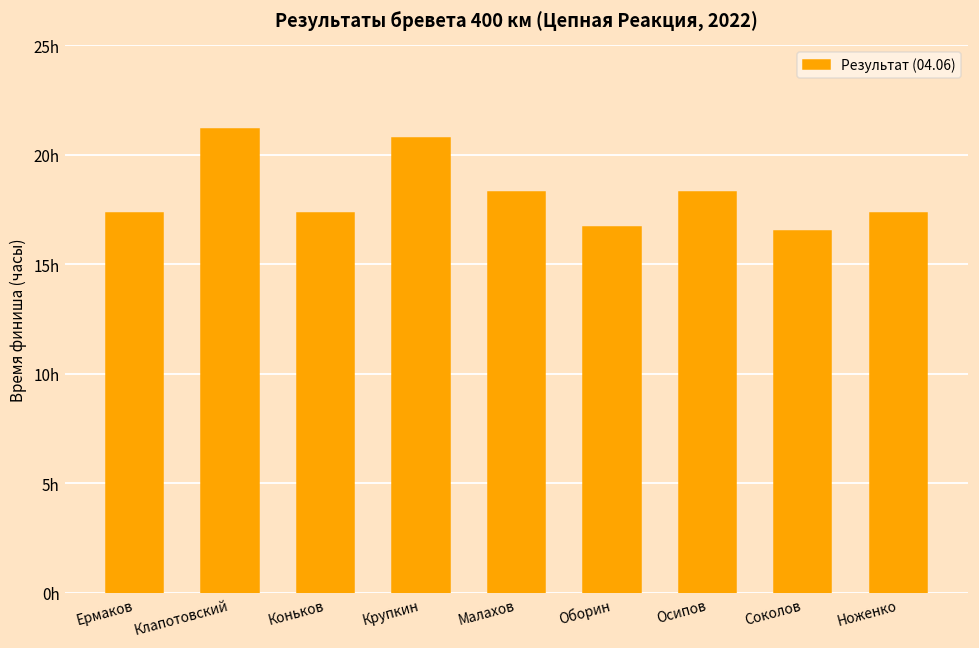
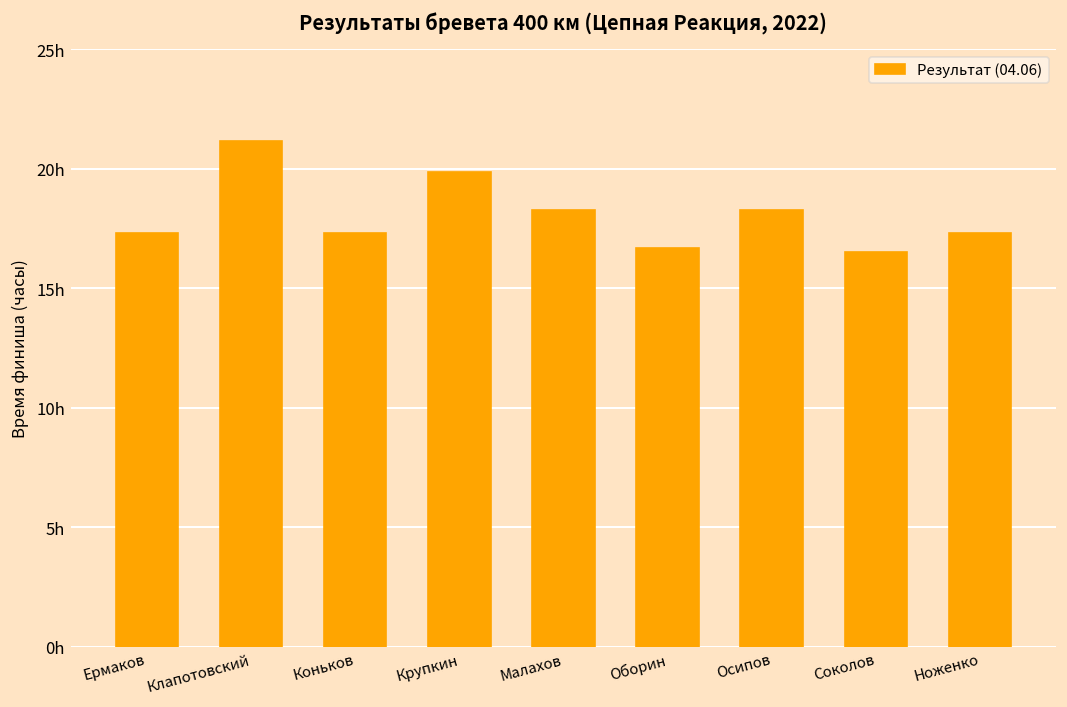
  {
    "Ермаков": "17.3h",
    "Клапотовский": "21.2h",
    "Коньков": "17.3h",
-   "Крупкин": "20.8h",
+   "Крупкин": "19.9h",
    "Малахов": "18.3h",
    "Оборин": "16.7h",
    "Осипов": "18.3h",
    "Соколов": "16.5h",
    "Ноженко": "17.3h"
  }
